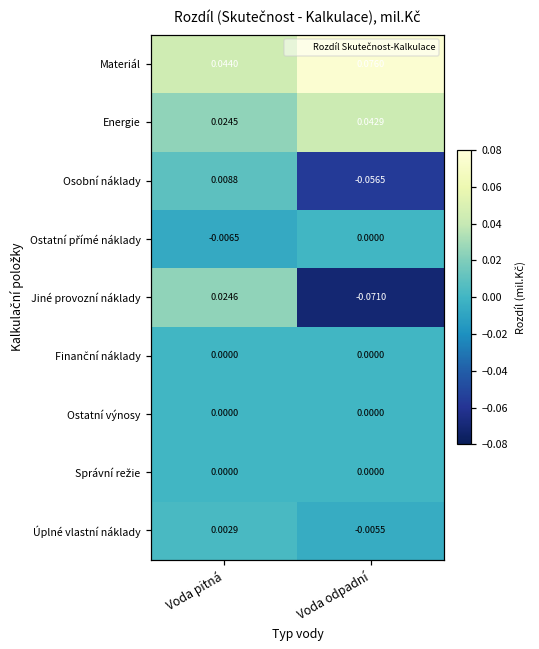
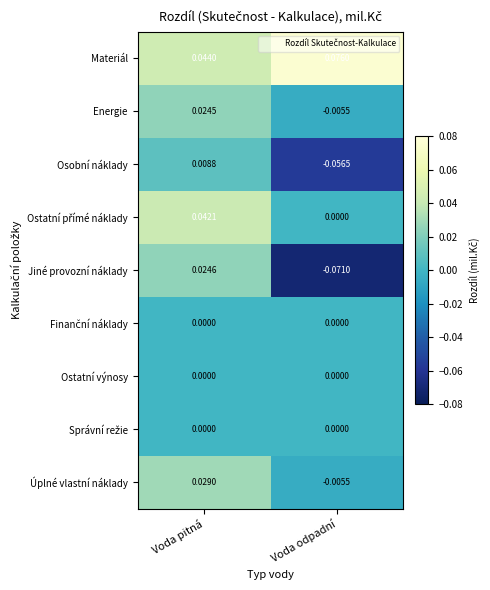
  {
    "Materiál": {
      "Voda pitná": 0.0440
    },
    "Energie": {
      "Voda pitná": 0.0245,
-     "Voda odpadní": 0.0429
+     "Voda odpadní": -0.0055
    },
    "Osobní náklady": {
      "Voda pitná": 0.0088,
      "Voda odpadní": -0.0565
    },
    "Ostatní přímé náklady": {
-     "Voda pitná": -0.0065,
+     "Voda pitná": 0.0421,
      "Voda odpadní": 0.0000
    },
    "Jiné provozní náklady": {
      "Voda pitná": 0.0246,
      "Voda odpadní": -0.0710
    },
    "Finanční náklady": {
      "Voda pitná": 0.0000,
      "Voda odpadní": 0.0000
    },
    "Ostatní výnosy": {
      "Voda pitná": 0.0000,
      "Voda odpadní": 0.0000
    },
    "Správní režie": {
      "Voda pitná": 0.0000,
      "Voda odpadní": 0.0000
    },
    "Úplné vlastní náklady": {
-     "Voda pitná": 0.0029,
+     "Voda pitná": 0.0290,
      "Voda odpadní": -0.0055
    }
  }
